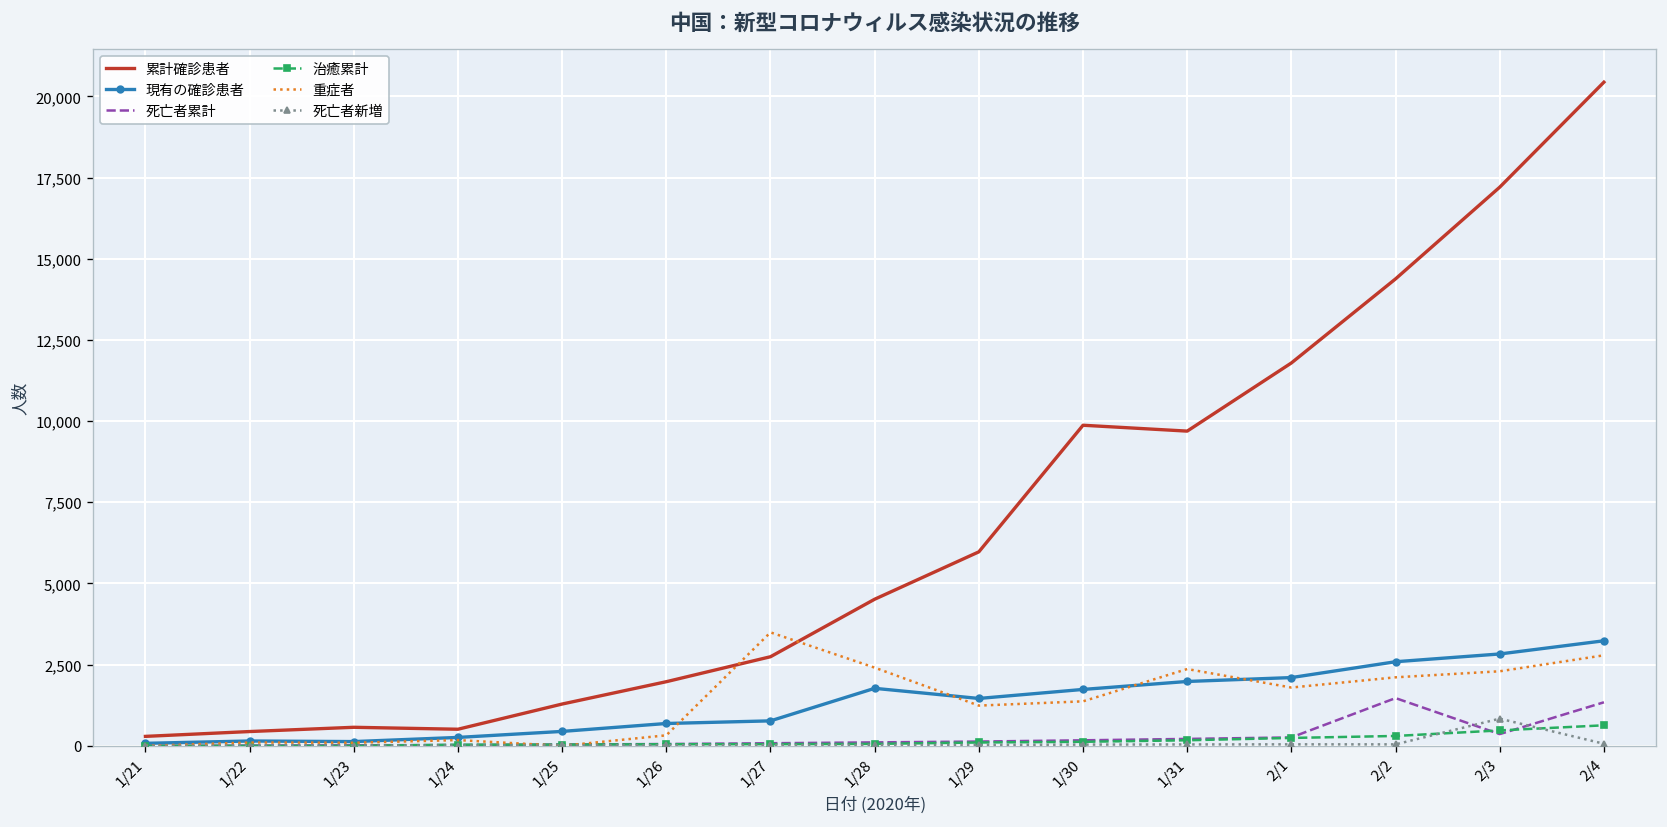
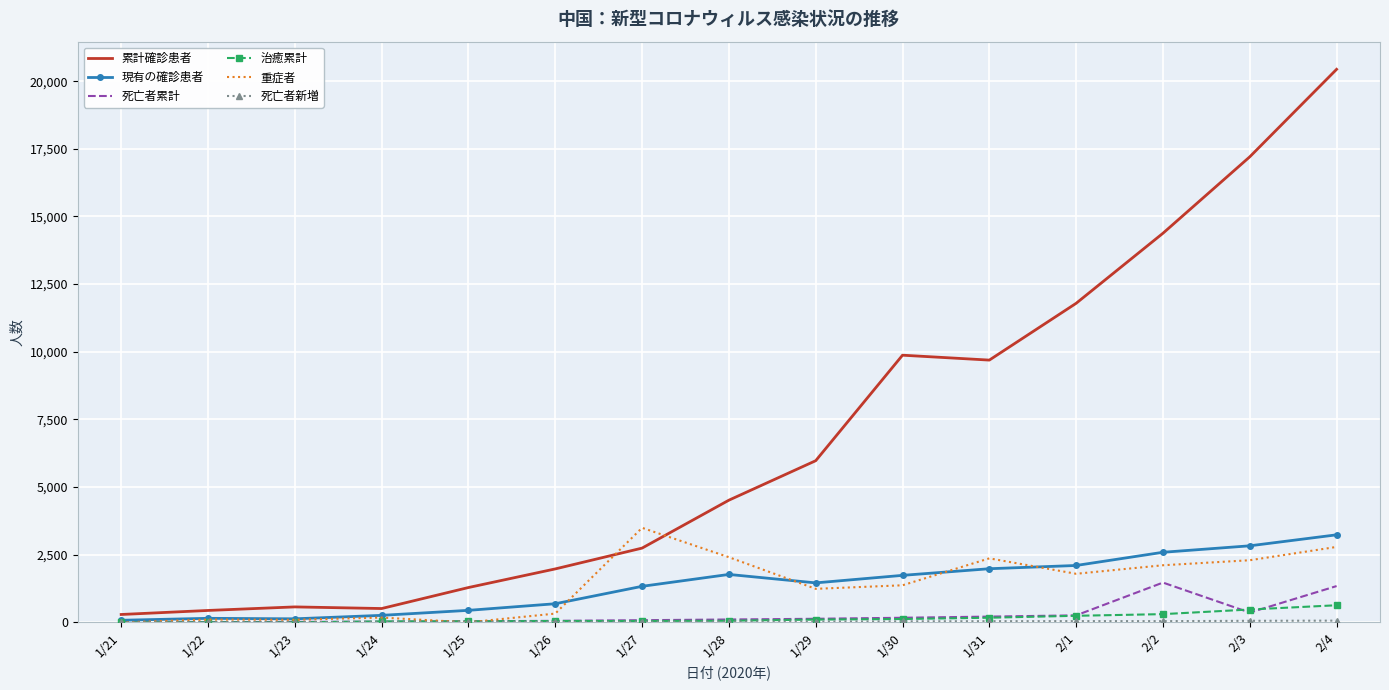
  {
    "累計確診患者": {
      "1/21": "300",
      "1/22": "400",
      "1/23": "600",
      "1/24": "500",
      "1/25": "1,300",
      "1/26": "2,000",
      "1/27": "2,700",
      "1/28": "4,500",
      "1/29": "6,000",
      "1/30": "9,900",
      "1/31": "9,700",
      "2/1": "11,800",
      "2/2": "14,400",
      "2/3": "17,200",
      "2/4": "20,400"
    },
    "現有の確診患者": {
      "1/25": "400",
      "1/26": "700",
-     "1/27": "800",
+     "1/27": "1,300",
      "1/28": "1,800",
      "1/29": "1,500",
      "1/30": "1,700",
      "1/31": "2,000",
      "2/1": "2,100",
      "2/2": "2,600",
      "2/3": "2,800",
      "2/4": "3,200"
    },
    "死亡者累計": {
      "2/2": "1,500",
      "2/3": "400",
      "2/4": "1,300"
    },
    "治癒累計": {
      "2/2": "300",
      "2/3": "500",
      "2/4": "600"
    },
    "重症者": {
      "1/26": "300",
      "1/27": "3,500",
      "1/28": "2,400",
      "1/29": "1,200",
      "1/30": "1,400",
      "1/31": "2,400",
      "2/1": "1,800",
      "2/2": "2,100",
      "2/3": "2,300",
      "2/4": "2,800"
    },
    "死亡者新増": {
      "1/31": "0",
      "2/1": "0",
      "2/2": "0",
-     "2/3": "800",
+     "2/3": "100",
      "2/4": "100"
    }
  }
